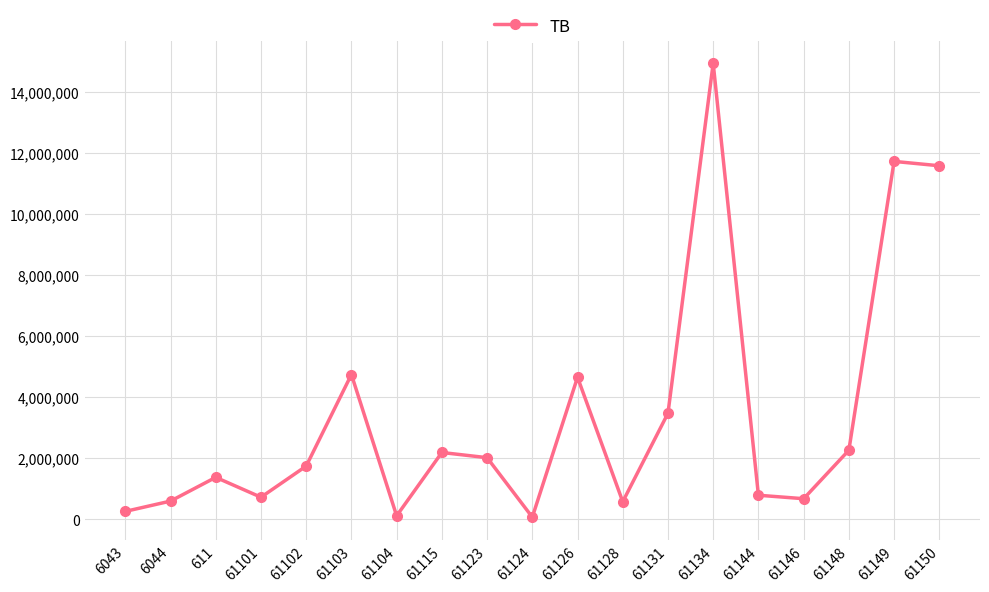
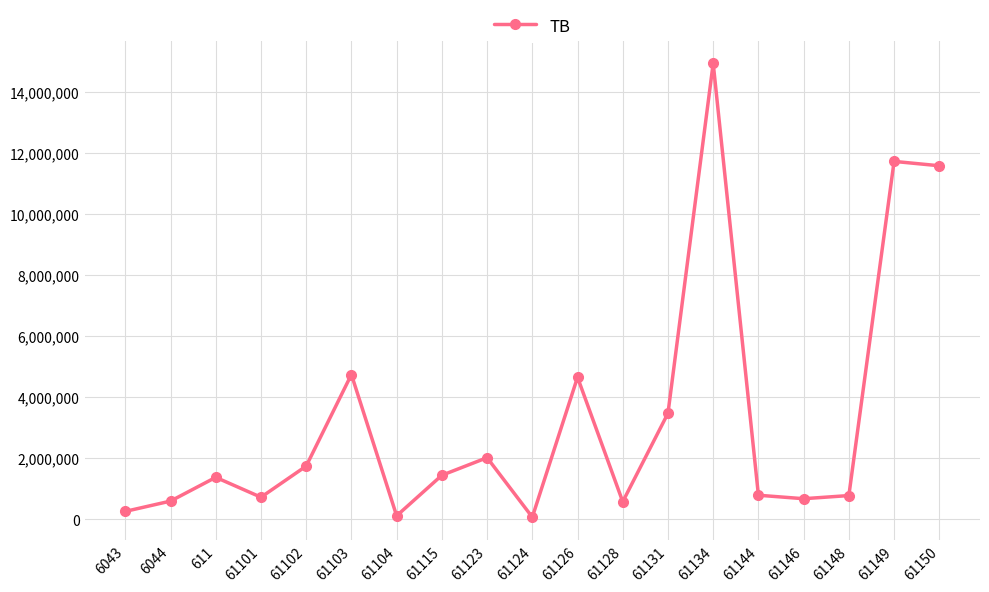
  {
    "6043": "300,000",
    "6044": "600,000",
    "611": "1,400,000",
    "61101": "700,000",
    "61102": "1,700,000",
    "61103": "4,700,000",
    "61104": "100,000",
-   "61115": "2,200,000",
+   "61115": "1,400,000",
    "61123": "2,000,000",
    "61124": "100,000",
    "61126": "4,600,000",
    "61128": "600,000",
    "61131": "3,500,000",
    "61134": "14,900,000",
    "61144": "800,000",
    "61146": "700,000",
-   "61148": "2,300,000",
+   "61148": "800,000",
    "61149": "11,700,000",
    "61150": "11,600,000"
  }
